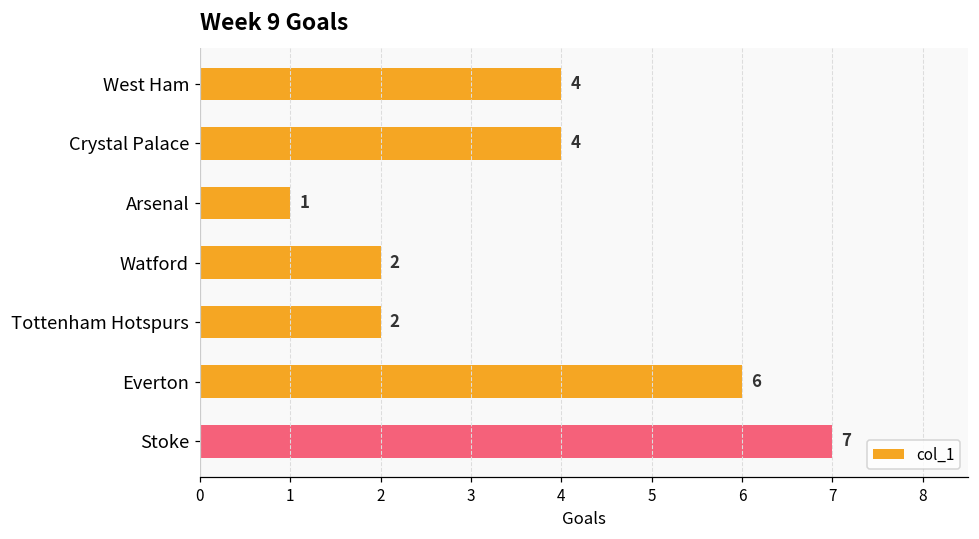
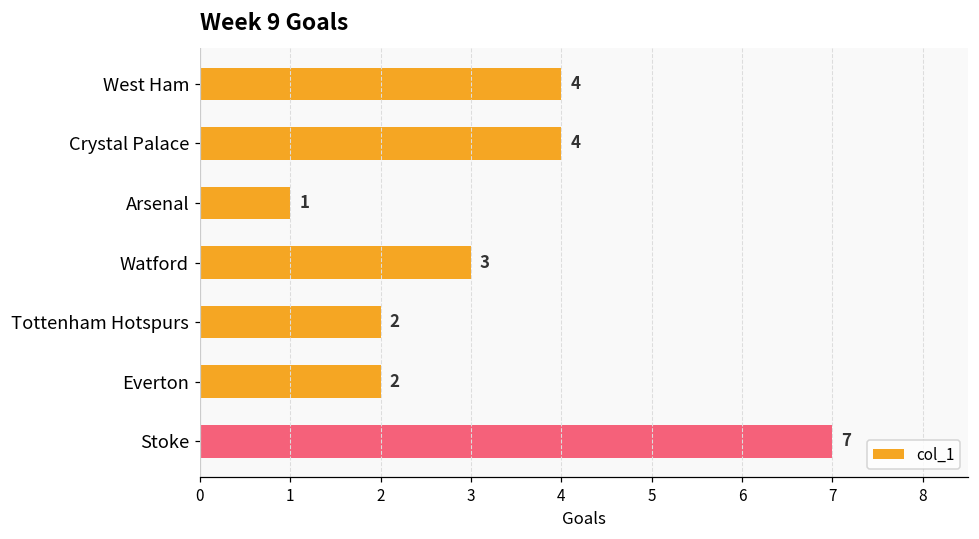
  {
    "West Ham": 4,
    "Crystal Palace": 4,
    "Arsenal": 1,
-   "Watford": 2,
+   "Watford": 3,
    "Tottenham Hotspurs": 2,
-   "Everton": 6,
+   "Everton": 2,
    "Stoke": 7
  }
